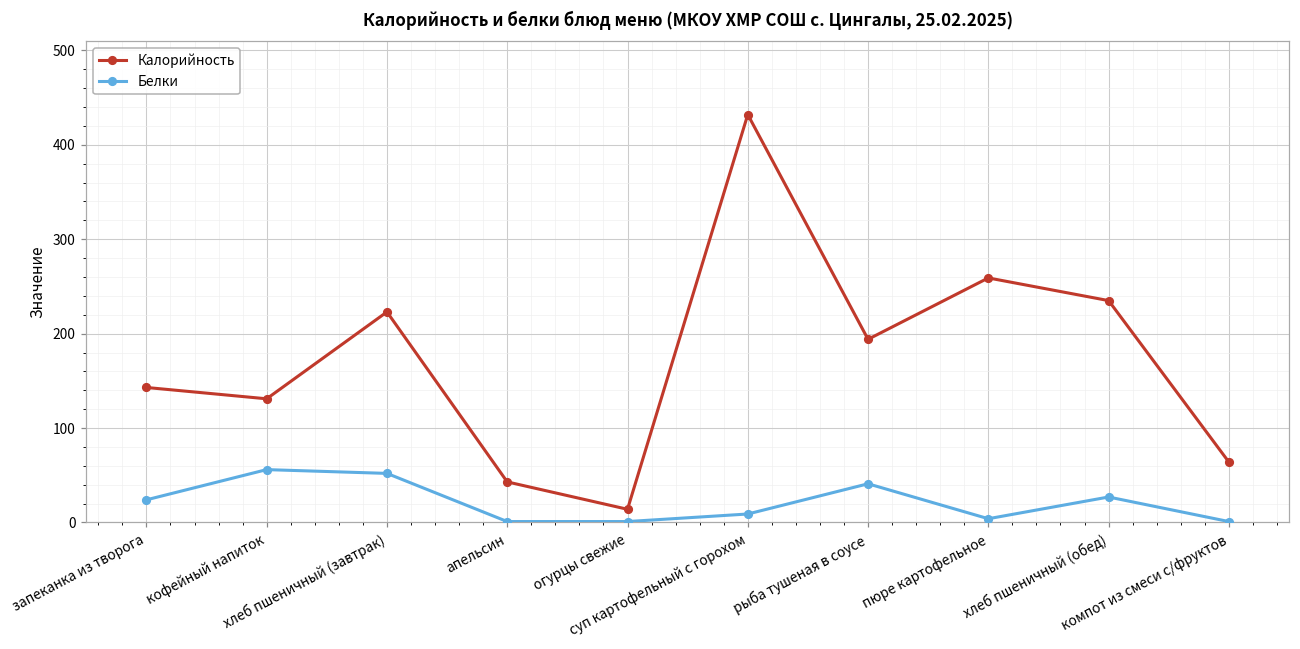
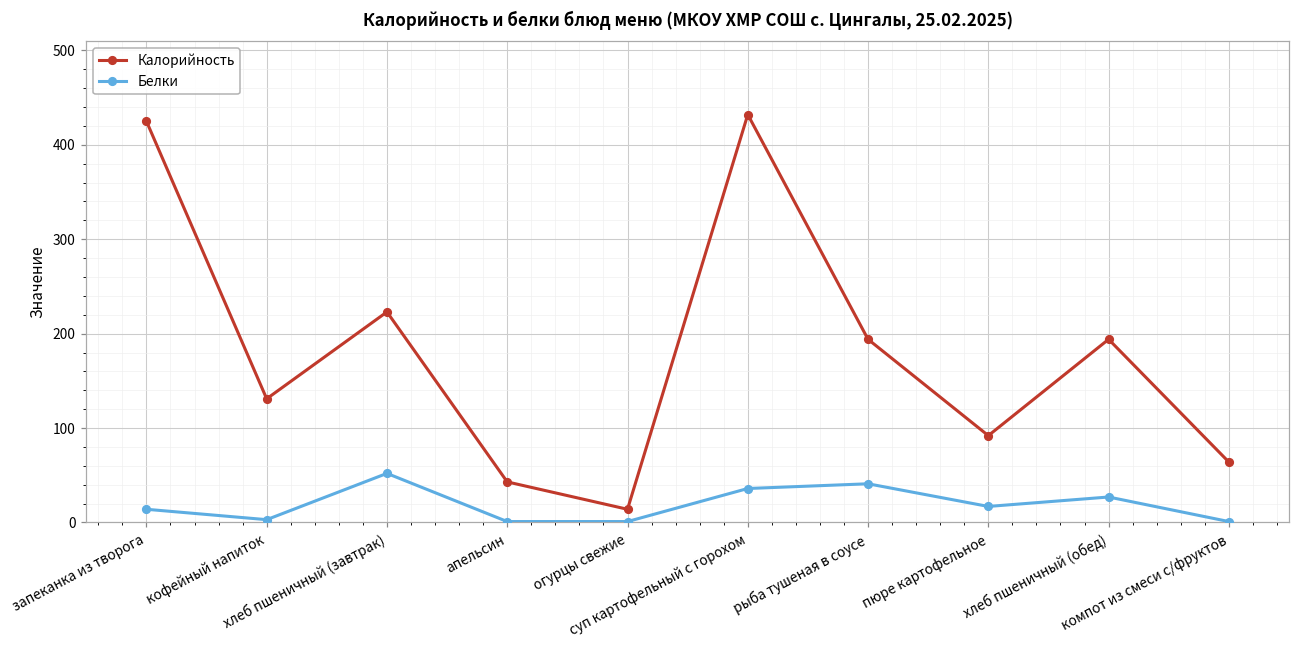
  {
    "Калорийность": {
-     "запеканка из творога": 140,
+     "запеканка из творога": 430,
      "кофейный напиток": 130,
      "хлеб пшеничный (завтрак)": 220,
      "апельсин": 40,
      "огурцы свежие": 10,
      "суп картофельный с горохом": 430,
      "рыба тушеная в соусе": 190,
-     "пюре картофельное": 260,
-     "хлеб пшеничный (обед)": 240,
+     "пюре картофельное": 90,
+     "хлеб пшеничный (обед)": 190,
      "компот из смеси с/фруктов": 60
    },
    "Белки": {
-     "запеканка из творога": 20,
-     "кофейный напиток": 60,
+     "запеканка из творога": 10,
+     "кофейный напиток": 0,
      "хлеб пшеничный (завтрак)": 50,
      "апельсин": 0,
      "огурцы свежие": 0,
-     "суп картофельный с горохом": 10,
+     "суп картофельный с горохом": 40,
      "рыба тушеная в соусе": 40,
-     "пюре картофельное": 0,
+     "пюре картофельное": 20,
      "хлеб пшеничный (обед)": 30,
      "компот из смеси с/фруктов": 0
    }
  }
